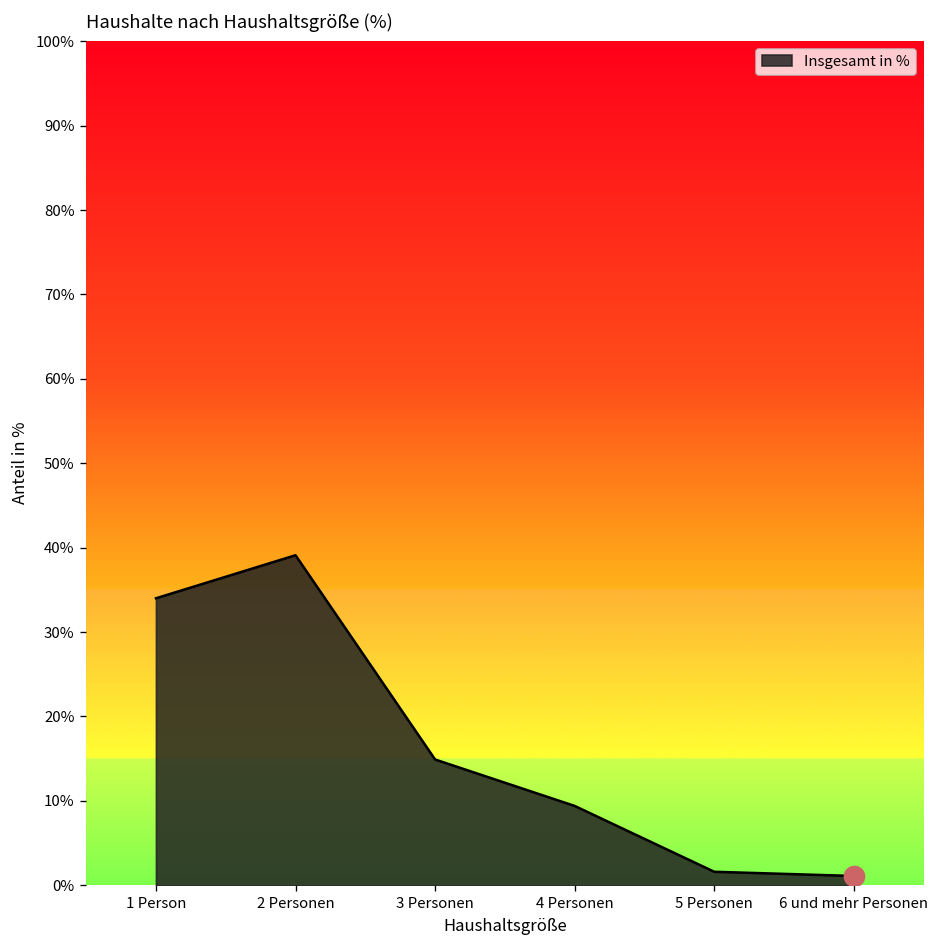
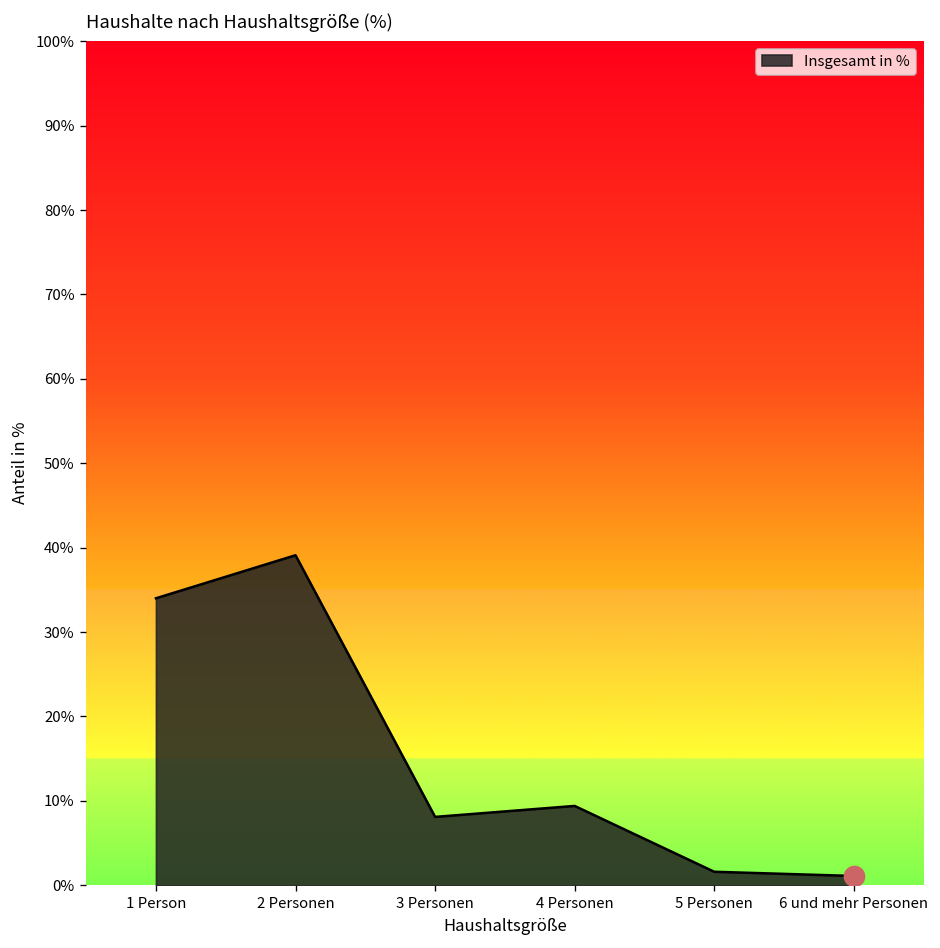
  {
    "Insgesamt in %": {
      "1 Person": "34%",
      "2 Personen": "39%",
-     "3 Personen": "15%",
+     "3 Personen": "8%",
      "4 Personen": "9%",
      "5 Personen": "2%"
    }
  }
